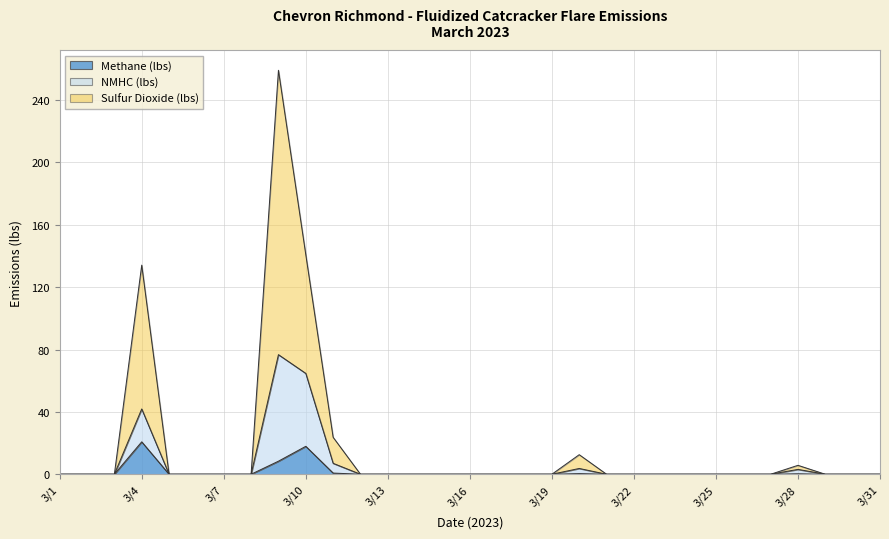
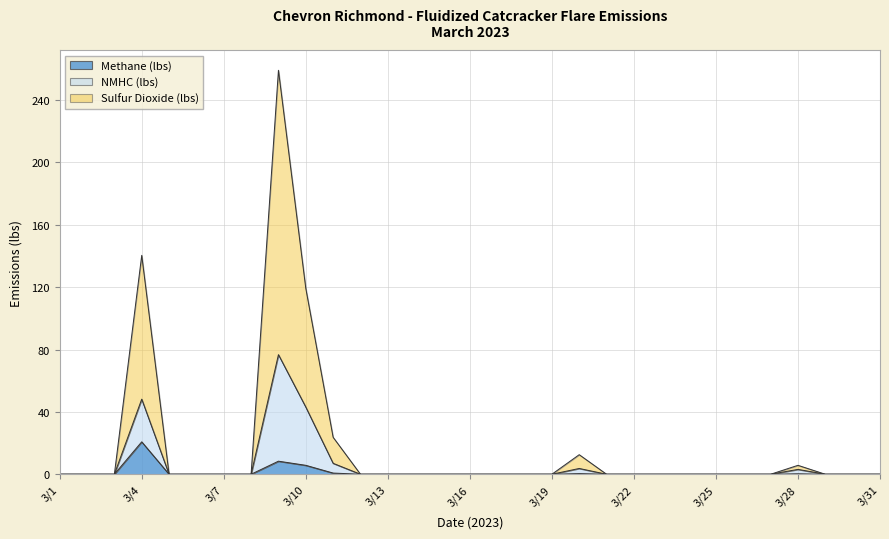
  {
    "Methane (lbs)": {
      "3/4": 21,
-     "3/10": 18,
+     "3/10": 6,
      "3/28": 0
    },
    "NMHC (lbs)": {
-     "3/4": 21,
-     "3/10": 47,
+     "3/4": 27,
+     "3/10": 37,
      "3/28": 3
    },
    "Sulfur Dioxide (lbs)": {
      "3/4": 92,
      "3/10": 76,
      "3/28": 3
    }
  }
